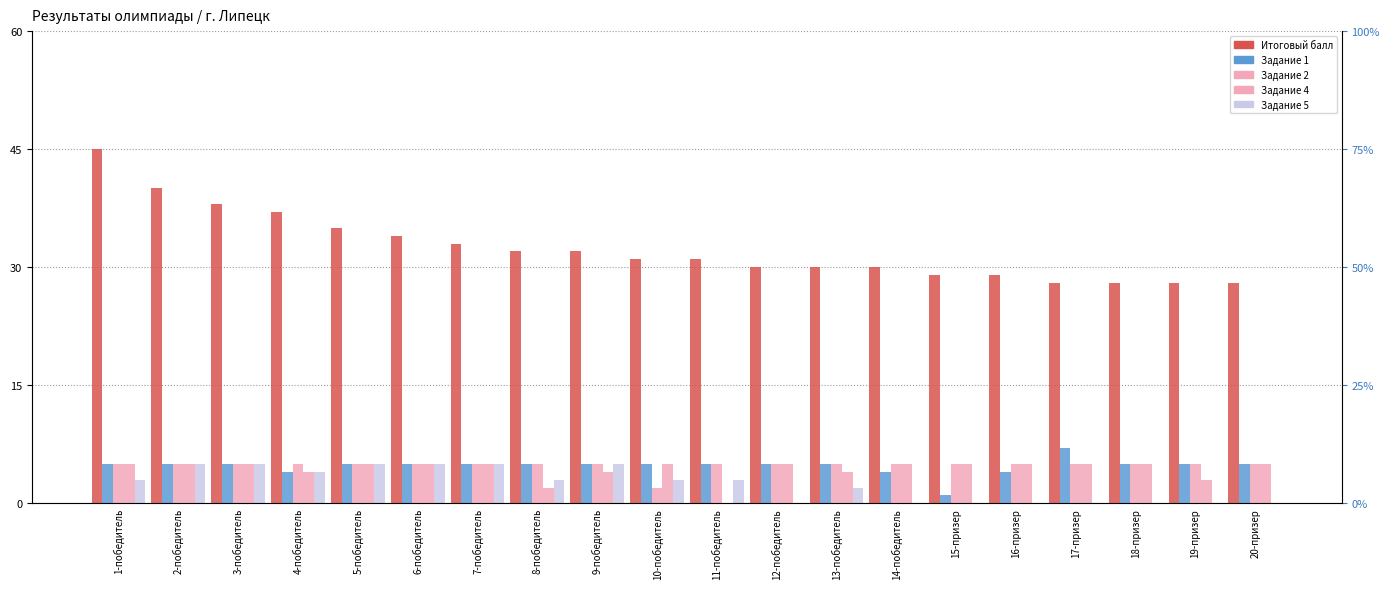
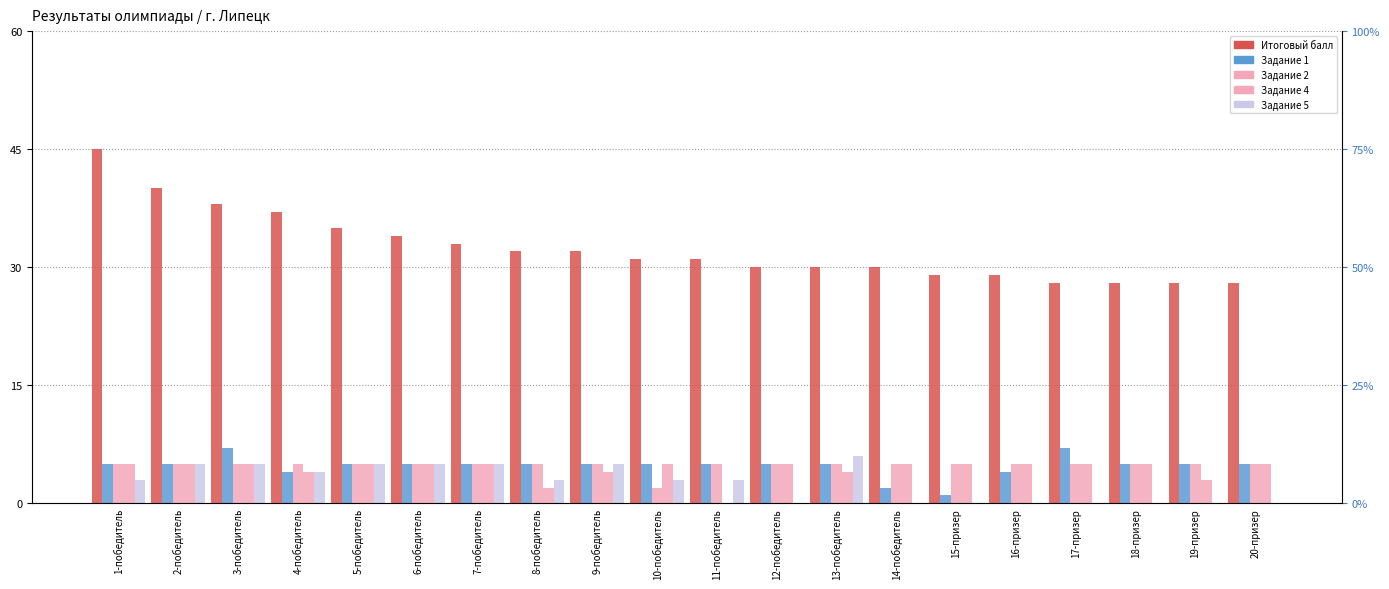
  {
    "Задание 1": {
      "1-победитель": 5,
      "2-победитель": 5,
-     "3-победитель": 5,
+     "3-победитель": 7,
      "4-победитель": 4,
      "5-победитель": 5,
      "6-победитель": 5,
      "7-победитель": 5,
      "8-победитель": 5,
      "9-победитель": 5,
      "10-победитель": 5,
      "11-победитель": 5,
      "12-победитель": 5,
      "13-победитель": 5,
-     "14-победитель": 4,
+     "14-победитель": 2,
      "15-призер": 1,
      "16-призер": 4,
      "17-призер": 7,
      "18-призер": 5,
      "19-призер": 5,
      "20-призер": 5
    },
    "Задание 5": {
      "1-победитель": 3,
      "2-победитель": 5,
      "3-победитель": 5,
      "4-победитель": 4,
      "5-победитель": 5,
      "6-победитель": 5,
      "7-победитель": 5,
      "8-победитель": 3,
      "9-победитель": 5,
      "10-победитель": 3,
      "11-победитель": 3,
      "12-победитель": 0,
-     "13-победитель": 2,
+     "13-победитель": 6,
      "14-победитель": 0,
      "15-призер": 0,
      "16-призер": 0,
      "17-призер": 0,
      "18-призер": 0,
      "19-призер": 0,
      "20-призер": 0
    }
  }
